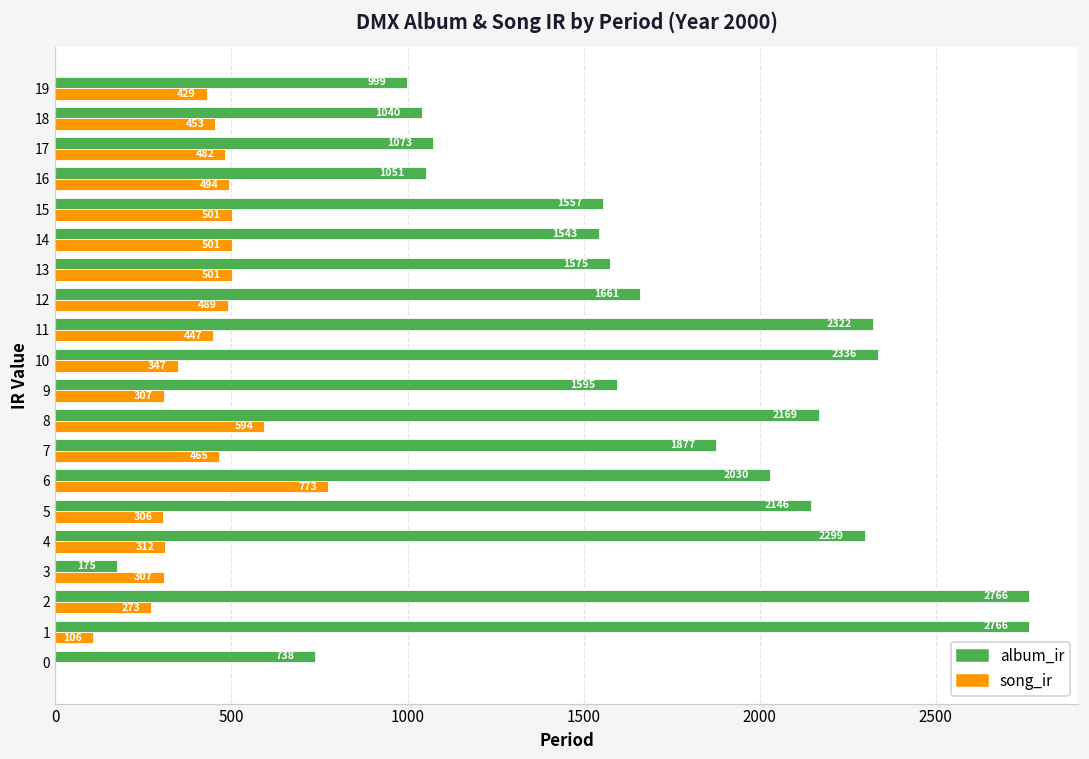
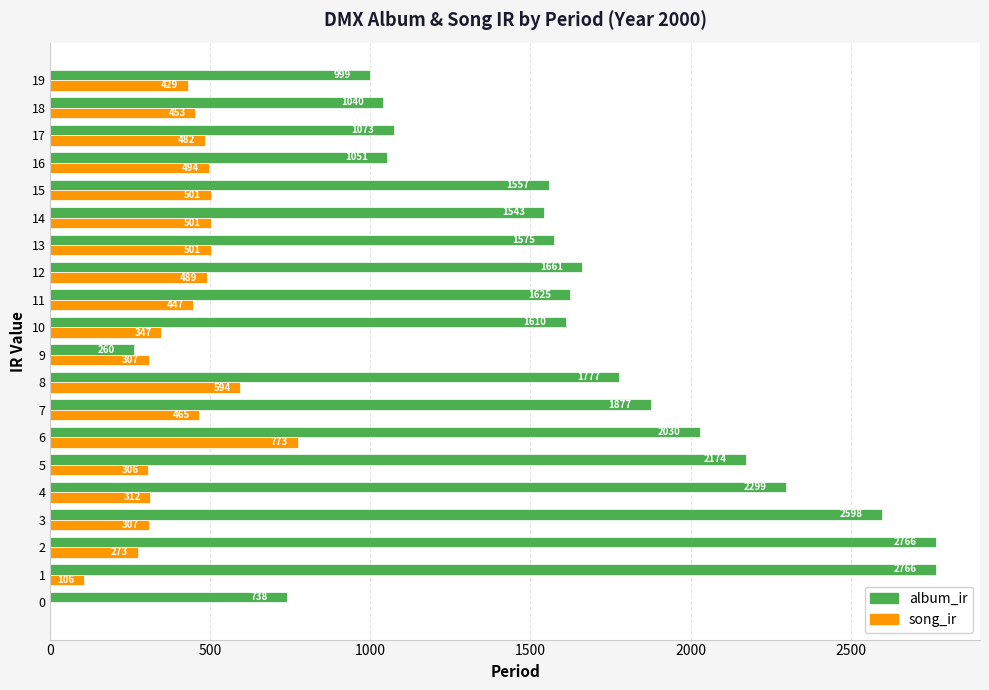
  {
    "album_ir": {
      "19": 999,
      "18": 1040,
      "17": 1073,
      "16": 1051,
      "15": 1557,
      "14": 1543,
      "13": 1575,
      "12": 1661,
-     "11": 2322,
-     "10": 2336,
-     "9": 1595,
-     "8": 2169,
+     "11": 1625,
+     "10": 1610,
+     "9": 260,
+     "8": 1777,
      "7": 1877,
      "6": 2030,
-     "5": 2146,
+     "5": 2174,
      "4": 2299,
-     "3": 175,
+     "3": 2598,
      "2": 2766,
      "1": 2766,
      "0": 738
    },
    "song_ir": {
      "19": 429,
      "18": 453,
      "17": 482,
      "16": 494,
      "15": 501,
      "14": 501,
      "13": 501,
      "12": 489,
      "11": 447,
      "10": 347,
      "9": 307,
      "8": 594,
      "7": 465,
      "6": 773,
      "5": 306,
      "4": 312,
      "3": 307,
      "2": 273,
      "1": 106
    }
  }
